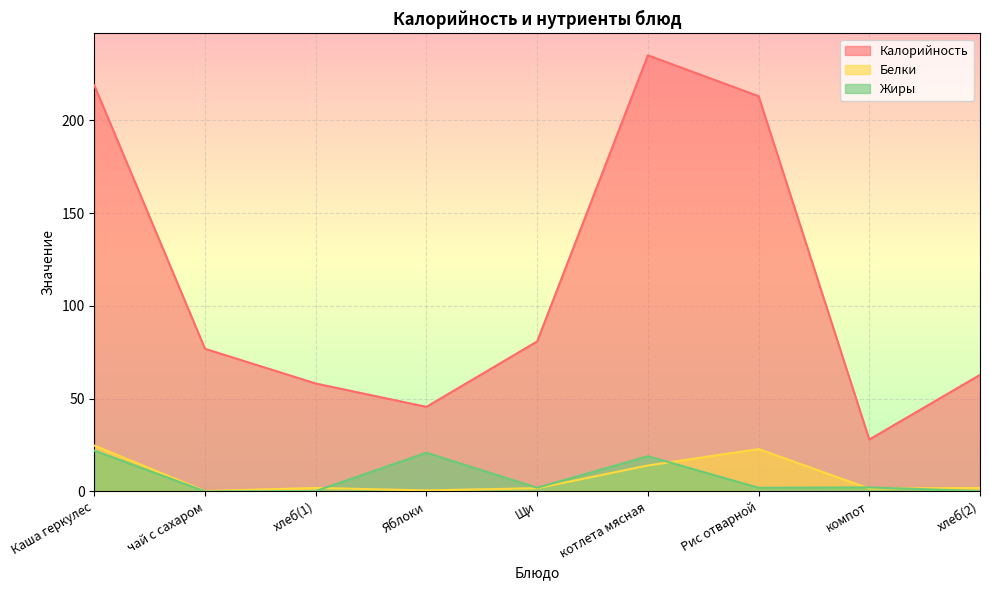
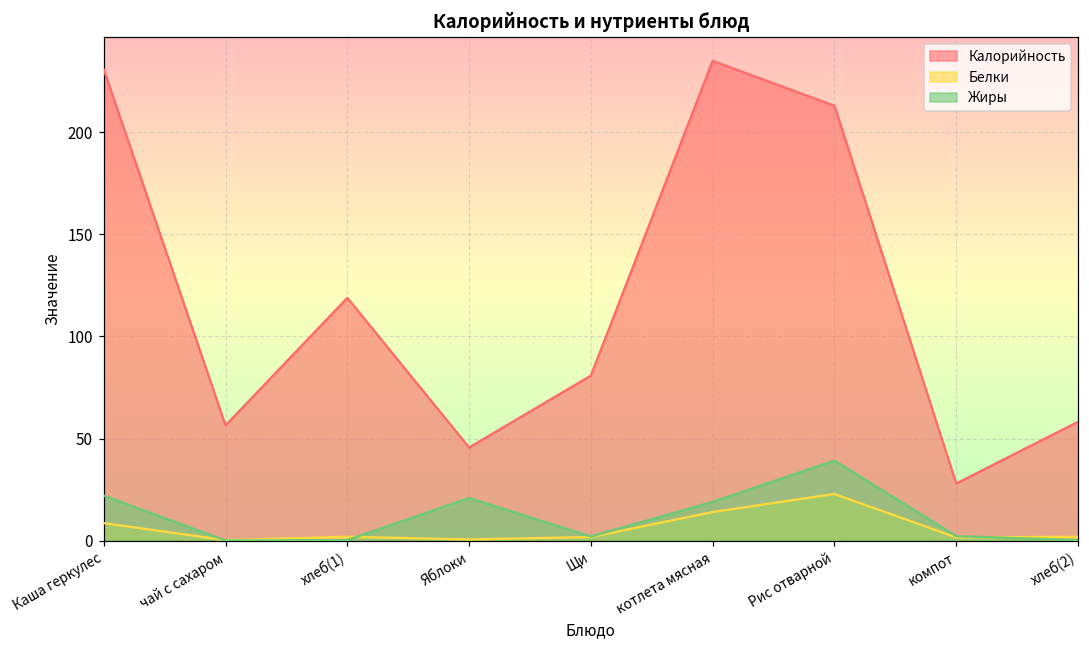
  {
    "Калорийность": {
-     "Каша геркулес": 219,
-     "чай с сахаром": 77,
-     "хлеб(1)": 58,
+     "Каша геркулес": 231,
+     "чай с сахаром": 56,
+     "хлеб(1)": 119,
      "Яблоки": 46,
      "Щи": 81,
      "котлета мясная": 235,
      "Рис отварной": 213,
      "компот": 28,
-     "хлеб(2)": 63
+     "хлеб(2)": 58
    },
    "Белки": {
-     "Каша геркулес": 25,
+     "Каша геркулес": 9,
      "хлеб(1)": 2,
      "Яблоки": 1,
      "котлета мясная": 14,
      "Рис отварной": 23,
      "хлеб(2)": 2
    },
    "Жиры": {
      "Каша геркулес": 22,
      "хлеб(1)": 0,
      "Яблоки": 21,
      "котлета мясная": 19,
-     "Рис отварной": 2,
+     "Рис отварной": 39,
      "хлеб(2)": 0
    }
  }
